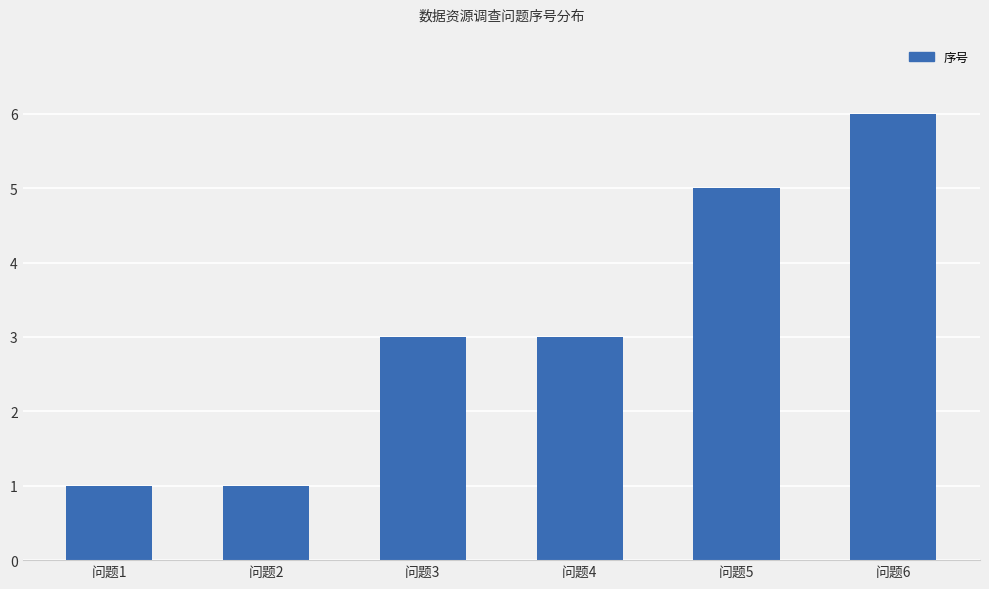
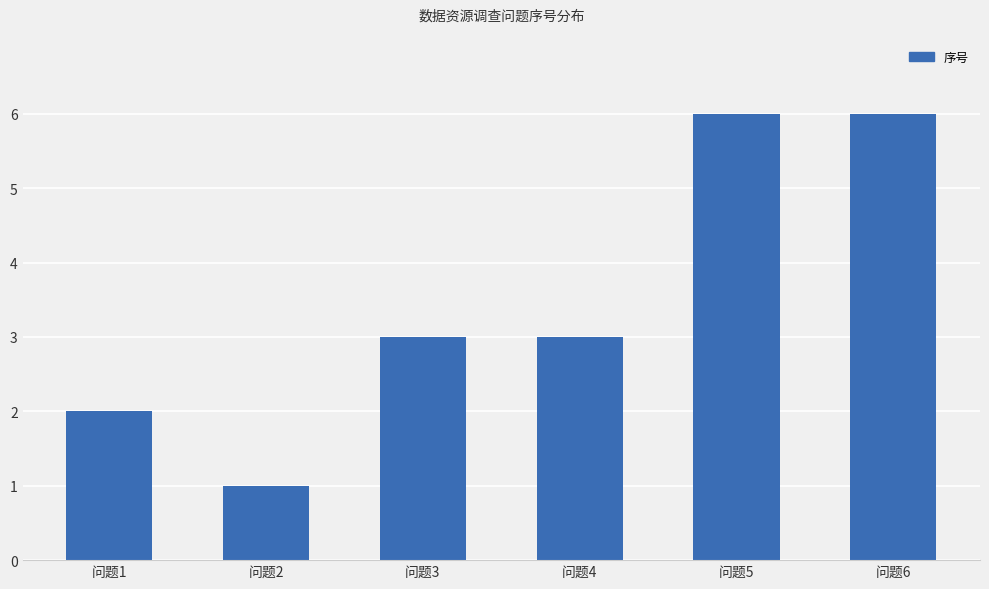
  {
-   "问题1": 1,
+   "问题1": 2,
    "问题2": 1,
    "问题3": 3,
    "问题4": 3,
-   "问题5": 5,
+   "问题5": 6,
    "问题6": 6
  }
